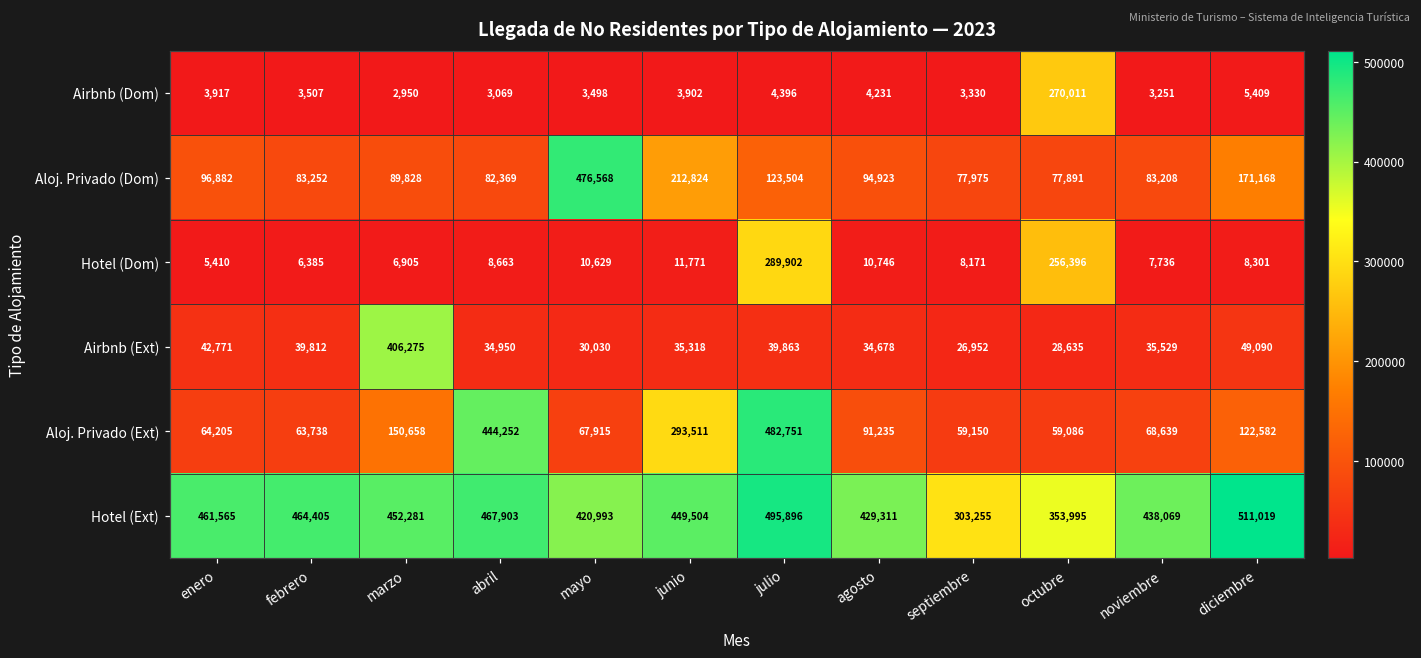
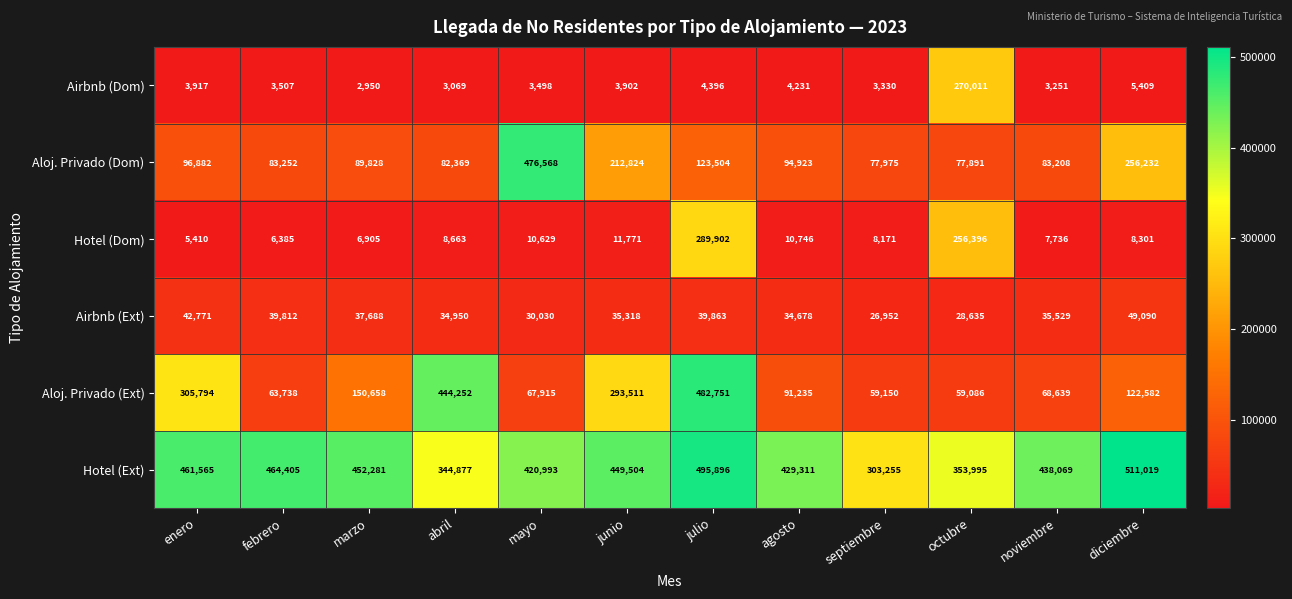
  {
    "Airbnb (Dom)": {
      "enero": "3,917",
      "febrero": "3,507",
      "marzo": "2,950",
      "abril": "3,069",
      "mayo": "3,498",
      "junio": "3,902",
      "julio": "4,396",
      "agosto": "4,231",
      "septiembre": "3,330",
      "octubre": "270,011",
      "noviembre": "3,251",
      "diciembre": "5,409"
    },
    "Aloj. Privado (Dom)": {
      "enero": "96,882",
      "febrero": "83,252",
      "marzo": "89,828",
      "abril": "82,369",
      "mayo": "476,568",
      "junio": "212,824",
      "julio": "123,504",
      "agosto": "94,923",
      "septiembre": "77,975",
      "octubre": "77,891",
      "noviembre": "83,208",
-     "diciembre": "171,168"
+     "diciembre": "256,232"
    },
    "Hotel (Dom)": {
      "enero": "5,410",
      "febrero": "6,385",
      "marzo": "6,905",
      "abril": "8,663",
      "mayo": "10,629",
      "junio": "11,771",
      "julio": "289,902",
      "agosto": "10,746",
      "septiembre": "8,171",
      "octubre": "256,396",
      "noviembre": "7,736",
      "diciembre": "8,301"
    },
    "Airbnb (Ext)": {
      "enero": "42,771",
      "febrero": "39,812",
-     "marzo": "406,275",
+     "marzo": "37,688",
      "abril": "34,950",
      "mayo": "30,030",
      "junio": "35,318",
      "julio": "39,863",
      "agosto": "34,678",
      "septiembre": "26,952",
      "octubre": "28,635",
      "noviembre": "35,529",
      "diciembre": "49,090"
    },
    "Aloj. Privado (Ext)": {
-     "enero": "64,205",
+     "enero": "305,794",
      "febrero": "63,738",
      "marzo": "150,658",
      "abril": "444,252",
      "mayo": "67,915",
      "junio": "293,511",
      "julio": "482,751",
      "agosto": "91,235",
      "septiembre": "59,150",
      "octubre": "59,086",
      "noviembre": "68,639",
      "diciembre": "122,582"
    },
    "Hotel (Ext)": {
      "enero": "461,565",
      "febrero": "464,405",
      "marzo": "452,281",
-     "abril": "467,903",
+     "abril": "344,877",
      "mayo": "420,993",
      "junio": "449,504",
      "julio": "495,896",
      "agosto": "429,311",
      "septiembre": "303,255",
      "octubre": "353,995",
      "noviembre": "438,069",
      "diciembre": "511,019"
    }
  }
